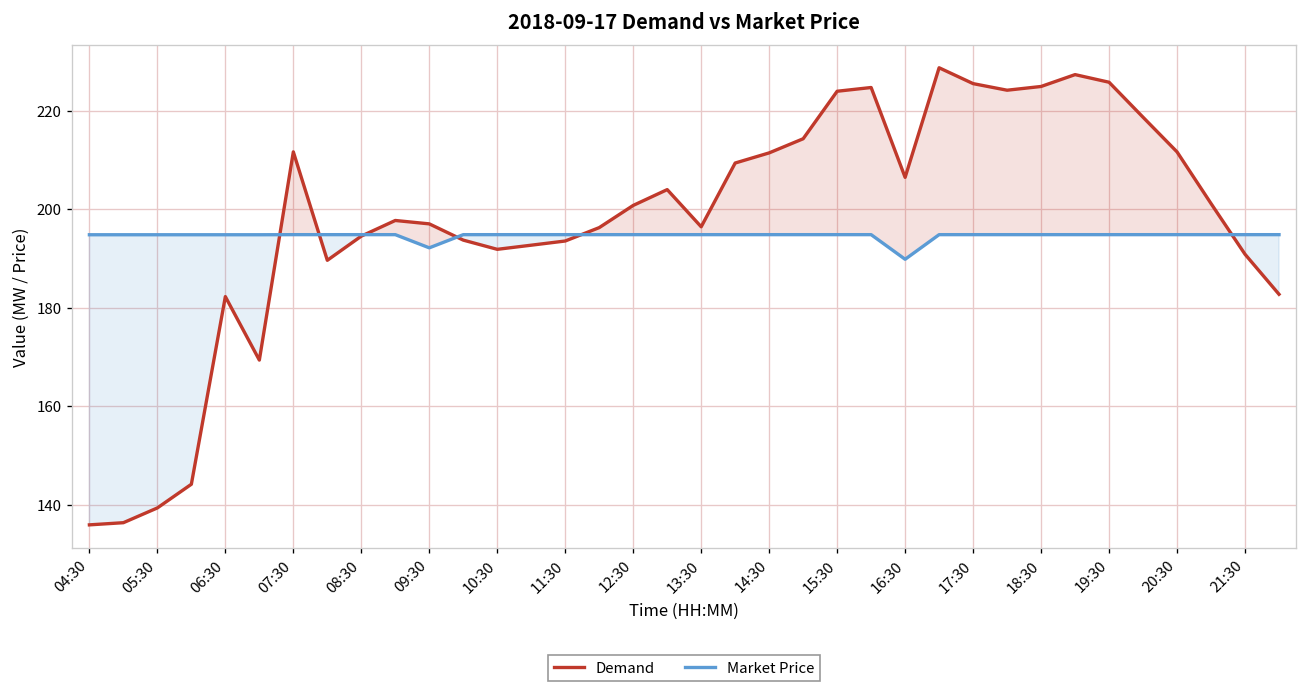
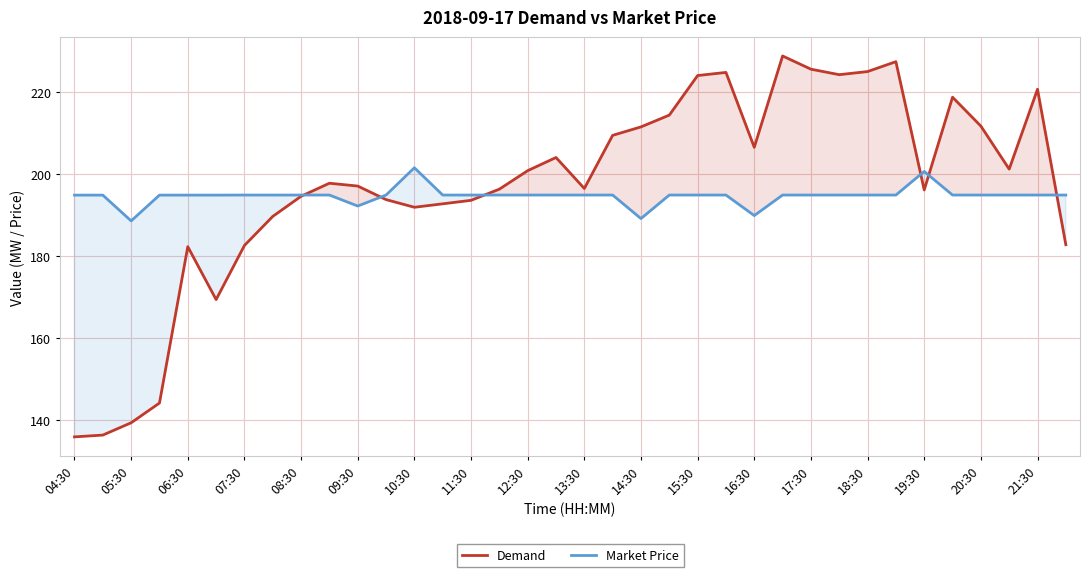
  {
    "Demand": {
      "04:30": 136,
      "05:30": 139,
      "06:30": 182,
-     "07:30": 212,
+     "07:30": 183,
      "09:30": 197,
      "10:30": 192,
      "11:30": 194,
      "12:30": 201,
      "13:30": 196,
      "14:30": 211,
      "15:30": 224,
      "16:30": 206,
      "17:30": 226,
      "18:30": 225,
-     "19:30": 226,
+     "19:30": 196,
      "20:30": 212,
-     "21:30": 191
+     "21:30": 221
    },
    "Market Price": {
      "04:30": 195,
-     "05:30": 195,
+     "05:30": 189,
      "06:30": 195,
      "07:30": 195,
      "09:30": 192,
-     "10:30": 195,
+     "10:30": 201,
      "11:30": 195,
      "12:30": 195,
      "13:30": 195,
-     "14:30": 195,
+     "14:30": 189,
      "15:30": 195,
      "16:30": 190,
      "17:30": 195,
      "18:30": 195,
-     "19:30": 195,
+     "19:30": 201,
      "20:30": 195,
      "21:30": 195
    }
  }
